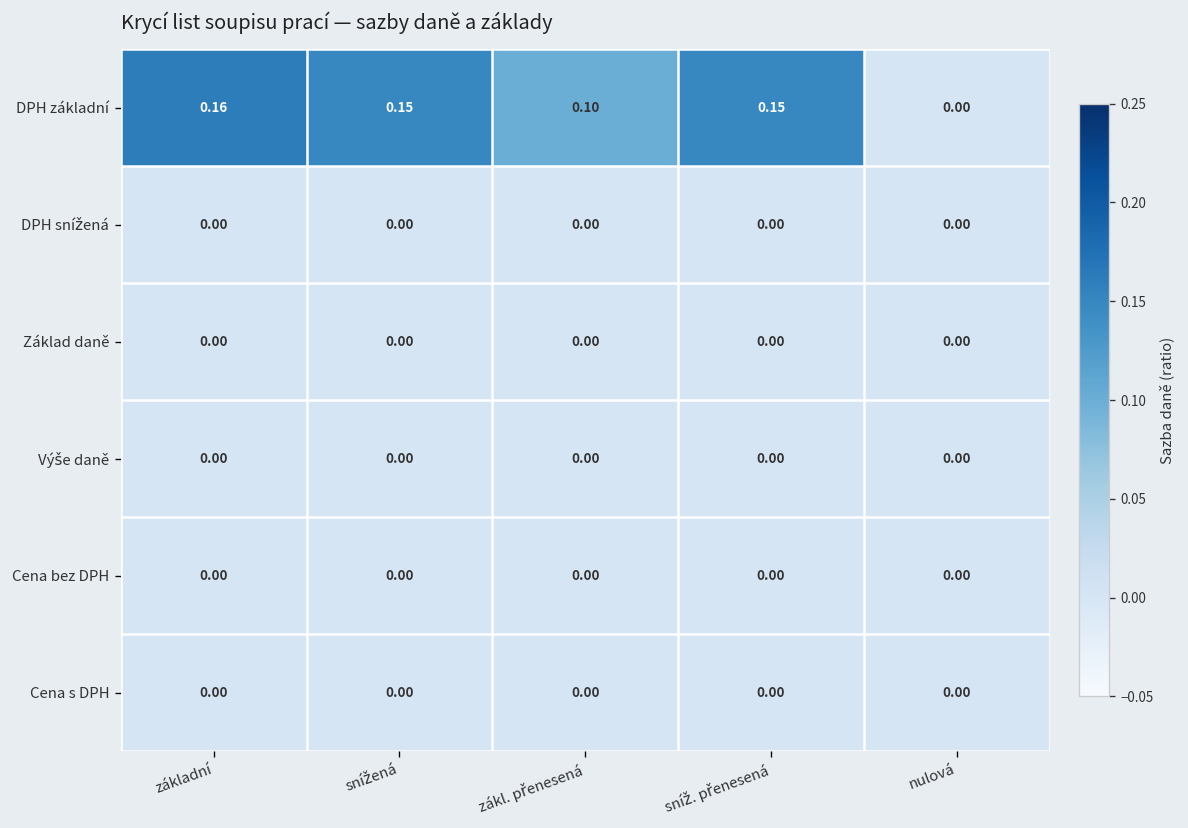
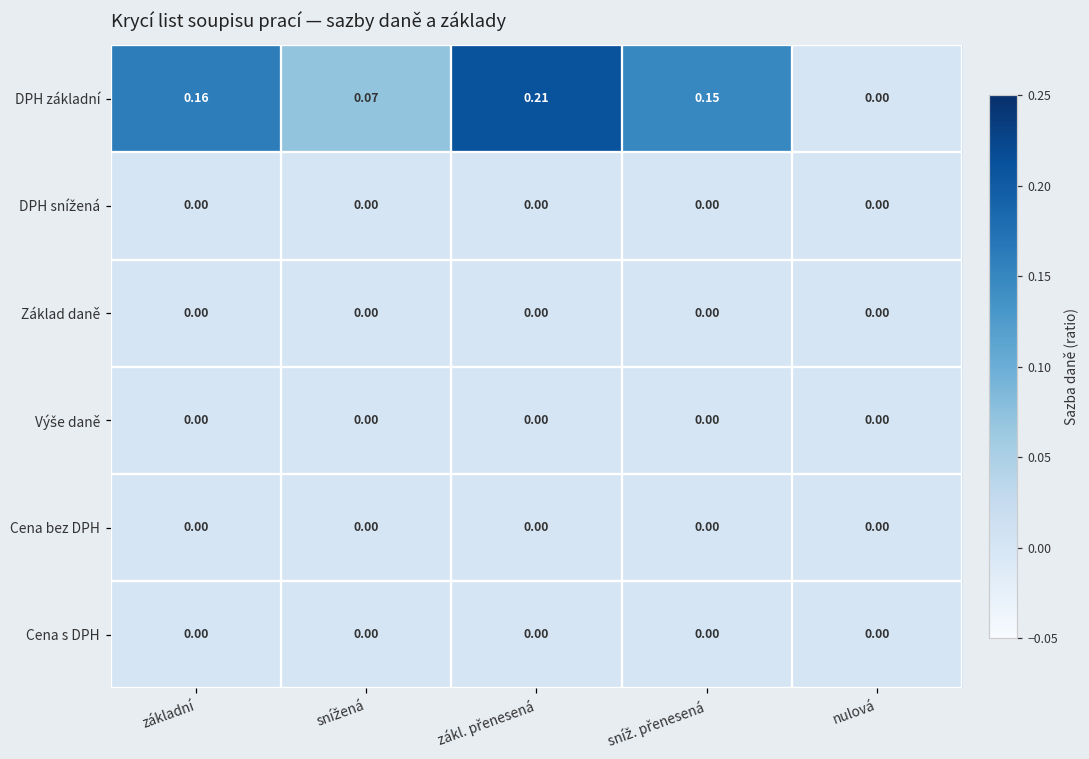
  {
    "DPH základní": {
      "základní": 0.16,
-     "snížená": 0.15,
-     "zákl. přenesená": 0.10,
+     "snížená": 0.07,
+     "zákl. přenesená": 0.21,
      "sníž. přenesená": 0.15,
      "nulová": 0.00
    },
    "DPH snížená": {
      "základní": 0.00,
      "snížená": 0.00,
      "zákl. přenesená": 0.00,
      "sníž. přenesená": 0.00,
      "nulová": 0.00
    },
    "Základ daně": {
      "základní": 0.00,
      "snížená": 0.00,
      "zákl. přenesená": 0.00,
      "sníž. přenesená": 0.00,
      "nulová": 0.00
    },
    "Výše daně": {
      "základní": 0.00,
      "snížená": 0.00,
      "zákl. přenesená": 0.00,
      "sníž. přenesená": 0.00,
      "nulová": 0.00
    },
    "Cena bez DPH": {
      "základní": 0.00,
      "snížená": 0.00,
      "zákl. přenesená": 0.00,
      "sníž. přenesená": 0.00,
      "nulová": 0.00
    },
    "Cena s DPH": {
      "základní": 0.00,
      "snížená": 0.00,
      "zákl. přenesená": 0.00,
      "sníž. přenesená": 0.00,
      "nulová": 0.00
    }
  }
